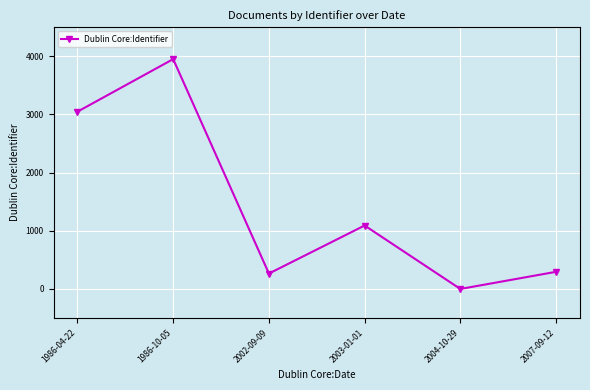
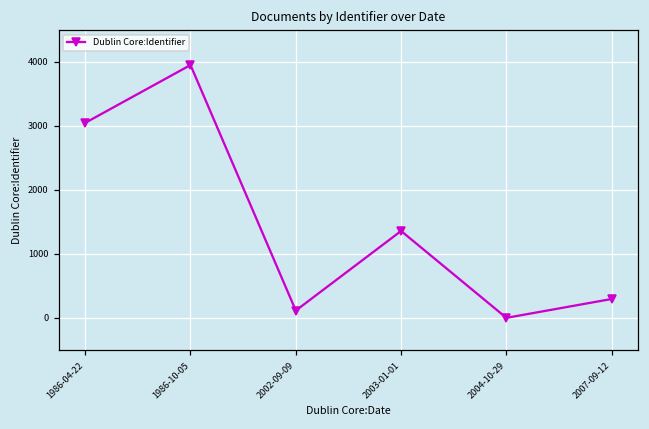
  {
    "1986-04-22": 3000,
    "1986-10-05": 4000,
-   "2002-09-09": 300,
-   "2003-01-01": 1100,
+   "2002-09-09": 100,
+   "2003-01-01": 1400,
    "2004-10-29": 0,
    "2007-09-12": 300
  }
